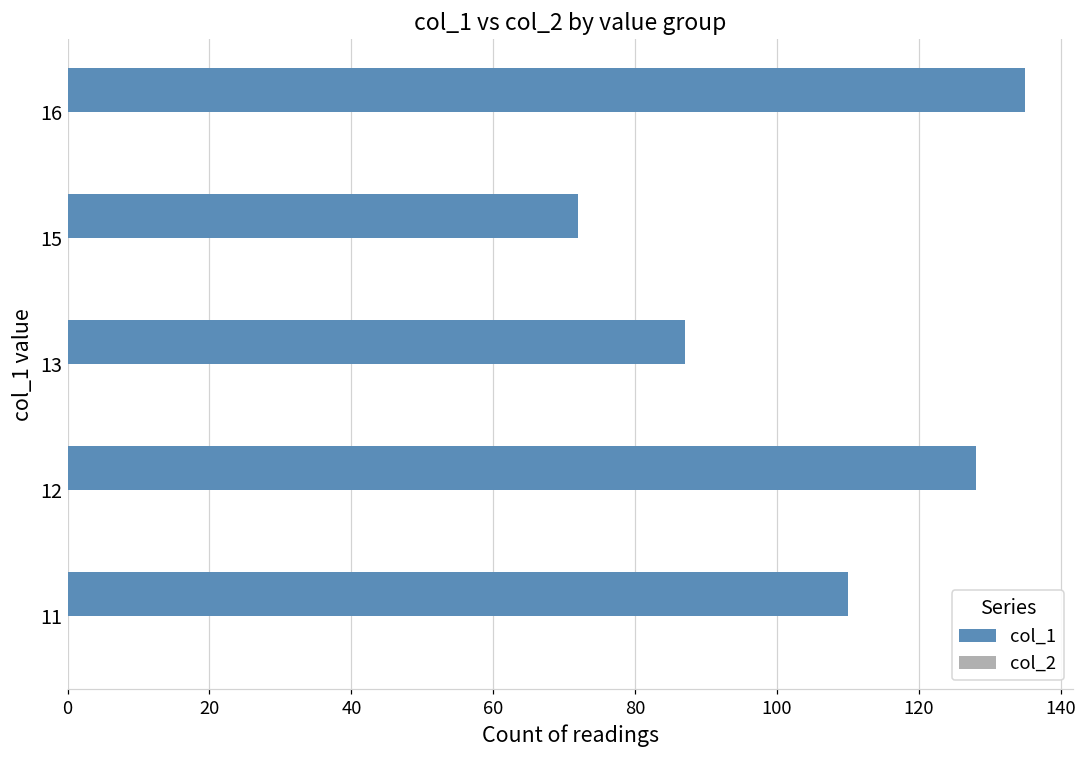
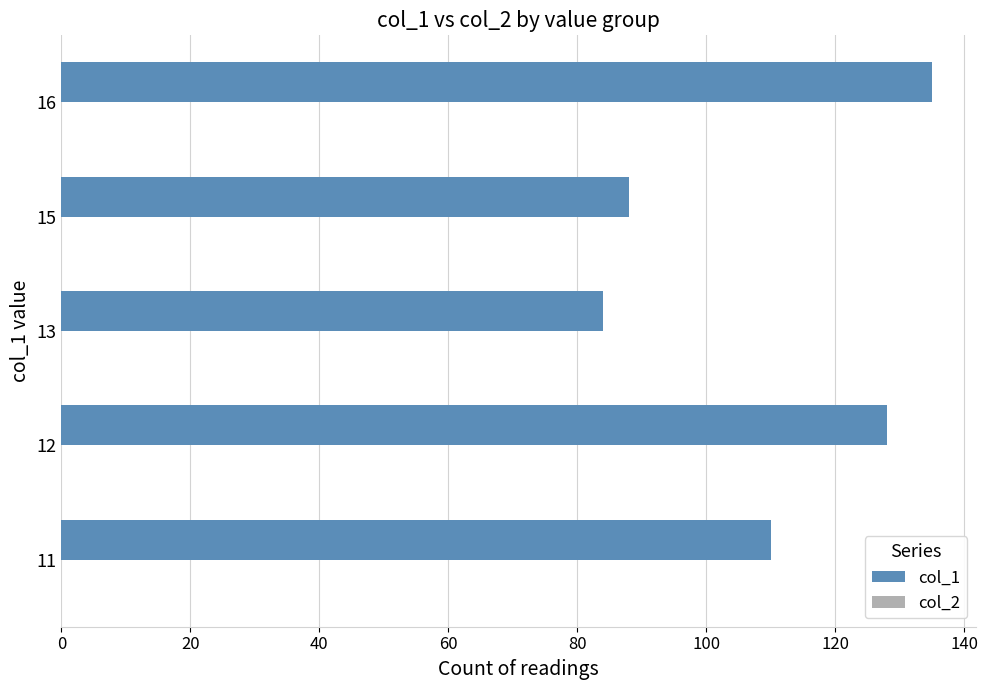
  {
    "col_1": {
      "16": 135,
-     "15": 72,
-     "13": 87,
+     "15": 88,
+     "13": 84,
      "12": 128,
      "11": 110
    },
    "col_2": {
      "16": 0,
      "15": 0,
      "13": 0,
      "12": 0,
      "11": 0
    }
  }
